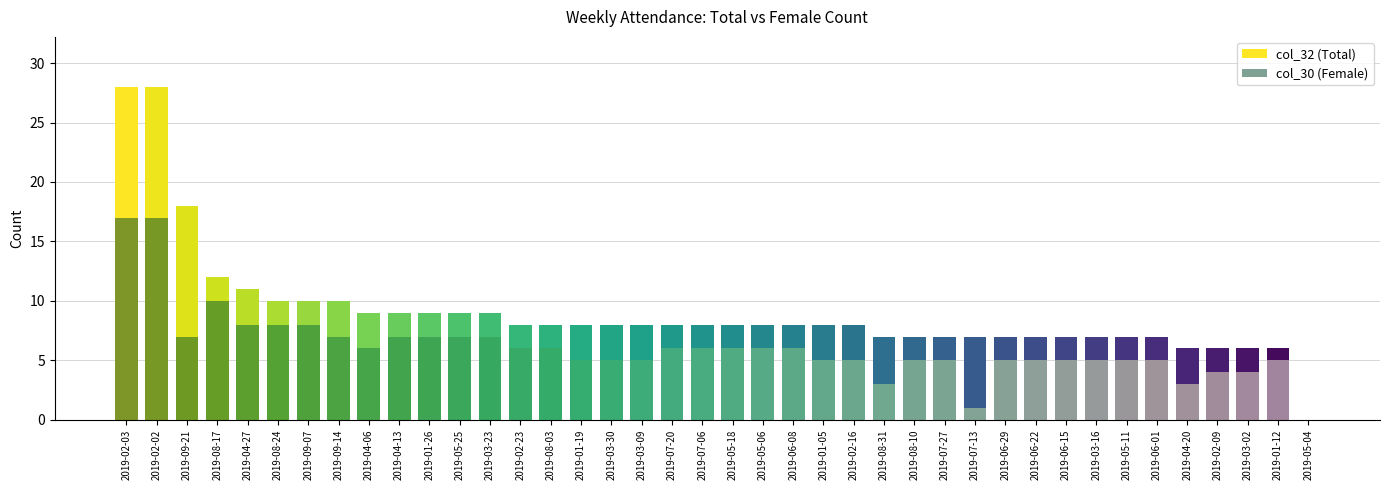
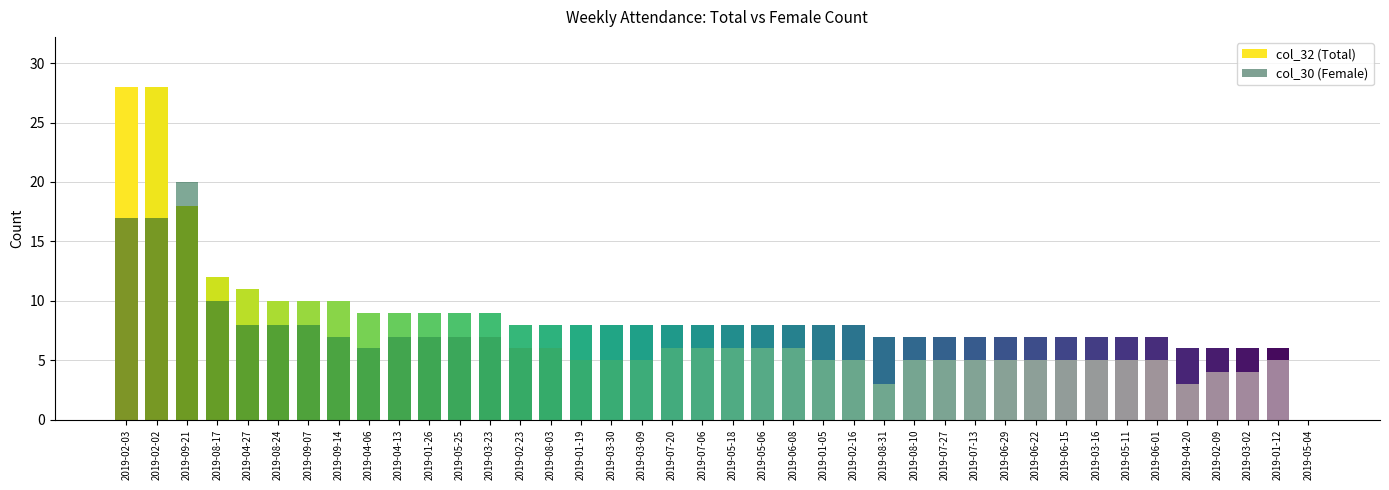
  {
    "col_32 (Total)": {
      "2019-02-03": 28,
      "2019-02-02": 28,
      "2019-08-17": 12,
      "2019-04-27": 11,
      "2019-08-24": 10,
      "2019-09-07": 10,
      "2019-09-14": 10,
      "2019-04-06": 9,
      "2019-04-13": 9,
      "2019-01-26": 9,
      "2019-05-25": 9,
      "2019-03-23": 9,
      "2019-02-23": 8,
      "2019-08-03": 8,
      "2019-01-19": 8,
      "2019-03-30": 8,
      "2019-03-09": 8,
      "2019-07-20": 8,
      "2019-07-06": 8,
      "2019-05-18": 8,
      "2019-05-06": 8,
      "2019-06-08": 8,
      "2019-01-05": 8,
      "2019-02-16": 8,
      "2019-08-31": 7,
      "2019-08-10": 7,
      "2019-07-27": 7,
      "2019-07-13": 7,
      "2019-06-29": 7,
      "2019-06-22": 7,
      "2019-06-15": 7,
      "2019-03-16": 7,
      "2019-05-11": 7,
      "2019-06-01": 7,
      "2019-04-20": 6,
      "2019-02-09": 6,
      "2019-03-02": 6,
      "2019-01-12": 6,
      "2019-05-04": 0
    },
    "col_30 (Female)": {
-     "2019-09-21": 7,
-     "2019-07-13": 1,
+     "2019-09-21": 20,
+     "2019-07-13": 5,
      "2019-05-04": 0
    }
  }
